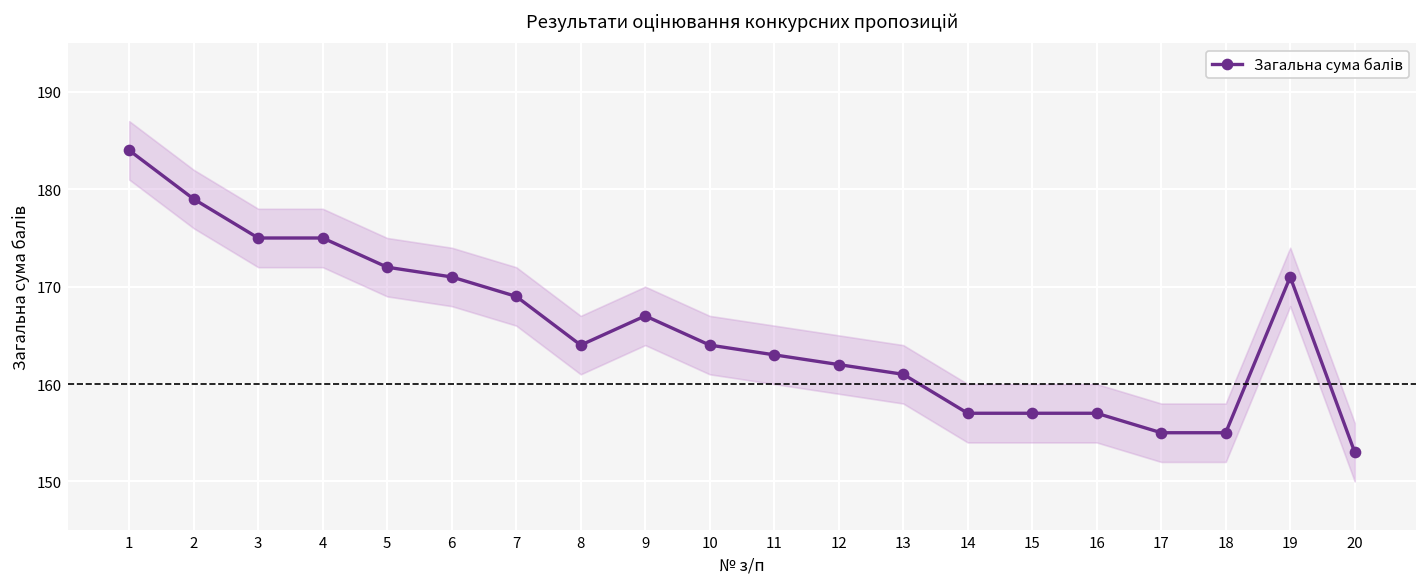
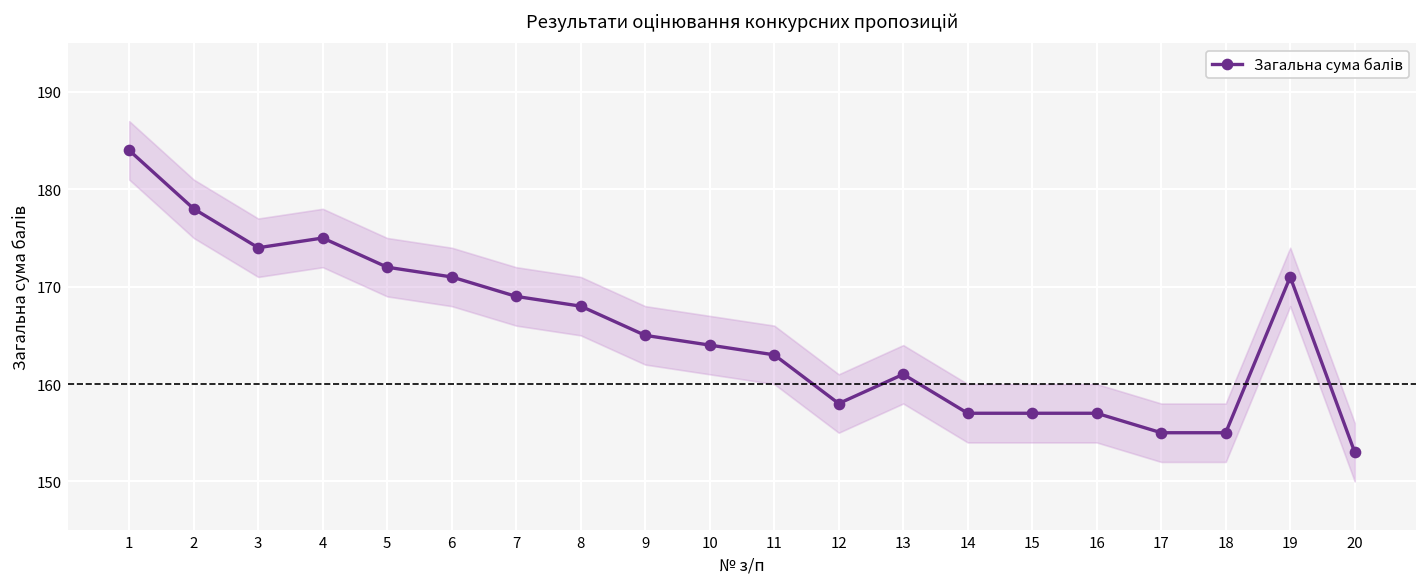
  {
    "Загальна сума балів": {
      "1": 184,
-     "2": 179,
-     "3": 175,
+     "2": 178,
+     "3": 174,
      "4": 175,
      "5": 172,
      "6": 171,
      "7": 169,
-     "8": 164,
-     "9": 167,
+     "8": 168,
+     "9": 165,
      "10": 164,
      "11": 163,
-     "12": 162,
+     "12": 158,
      "13": 161,
      "14": 157,
      "15": 157,
      "16": 157,
      "17": 155,
      "18": 155,
      "19": 171,
      "20": 153
    }
  }
